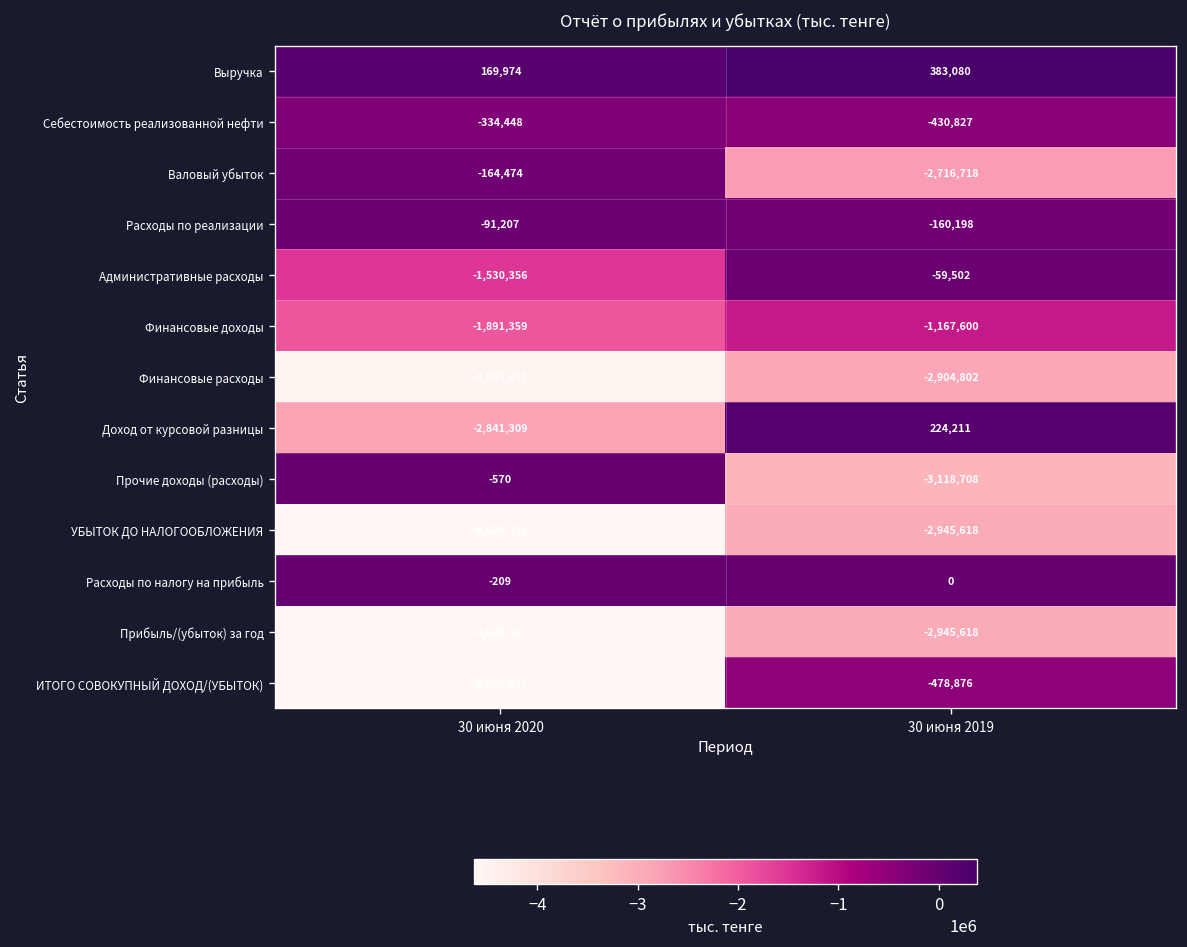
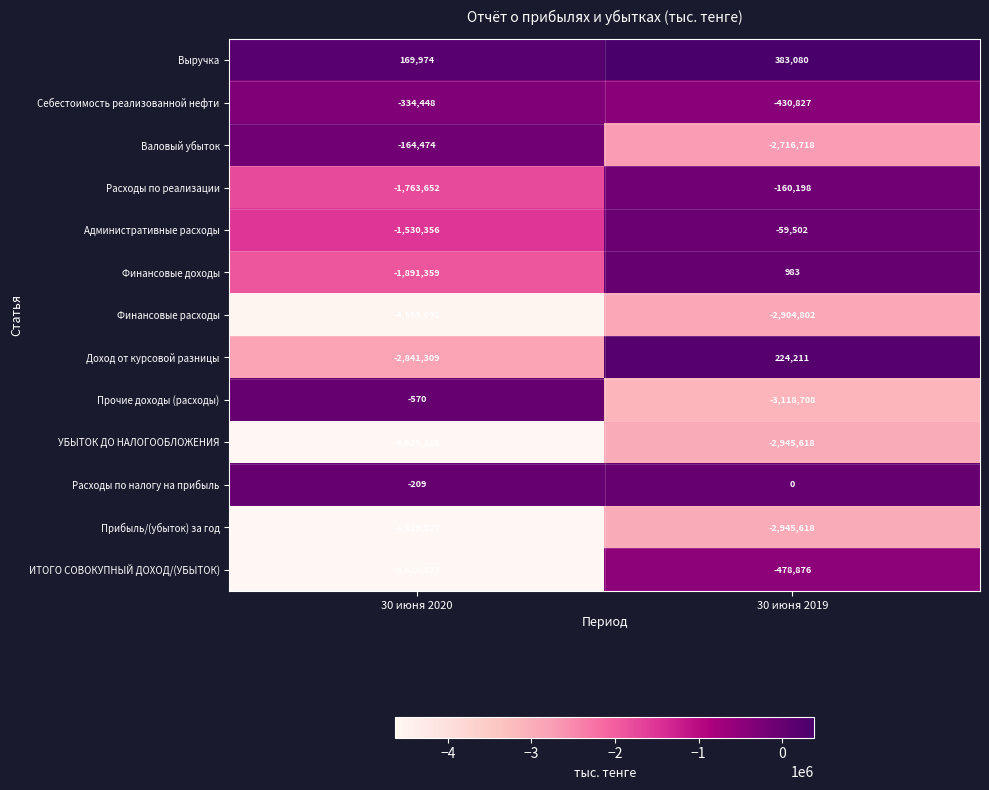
  {
    "Выручка": {
      "30 июня 2020": "169,974",
      "30 июня 2019": "383,080"
    },
    "Себестоимость реализованной нефти": {
      "30 июня 2020": "-334,448",
      "30 июня 2019": "-430,827"
    },
    "Валовый убыток": {
      "30 июня 2020": "-164,474",
      "30 июня 2019": "-2,716,718"
    },
    "Расходы по реализации": {
-     "30 июня 2020": "-91,207",
+     "30 июня 2020": "-1,763,652",
      "30 июня 2019": "-160,198"
    },
    "Административные расходы": {
      "30 июня 2020": "-1,530,356",
      "30 июня 2019": "-59,502"
    },
    "Финансовые доходы": {
      "30 июня 2020": "-1,891,359",
-     "30 июня 2019": "-1,167,600"
+     "30 июня 2019": "983"
    },
    "Финансовые расходы": {
      "30 июня 2019": "-2,904,802"
    },
    "Доход от курсовой разницы": {
      "30 июня 2020": "-2,841,309",
      "30 июня 2019": "224,211"
    },
    "Прочие доходы (расходы)": {
      "30 июня 2020": "-570",
      "30 июня 2019": "-3,118,708"
    },
    "УБЫТОК ДО НАЛОГООБЛОЖЕНИЯ": {
      "30 июня 2019": "-2,945,618"
    },
    "Расходы по налогу на прибыль": {
      "30 июня 2020": "-209",
      "30 июня 2019": "0"
    },
    "Прибыль/(убыток) за год": {
      "30 июня 2019": "-2,945,618"
    },
    "ИТОГО СОВОКУПНЫЙ ДОХОД/(УБЫТОК)": {
      "30 июня 2019": "-478,876"
    }
  }
